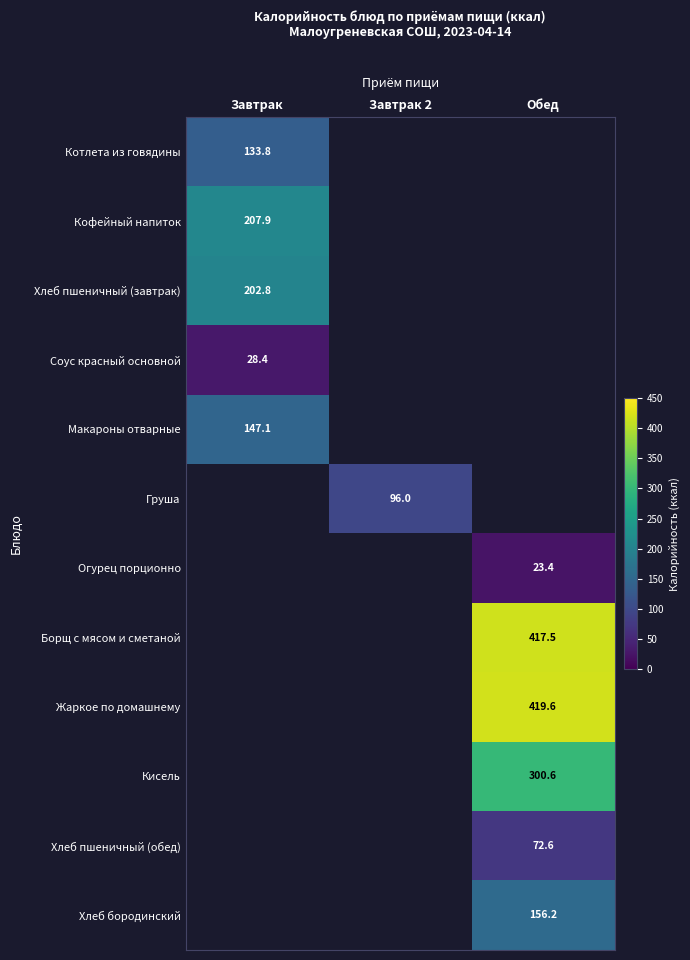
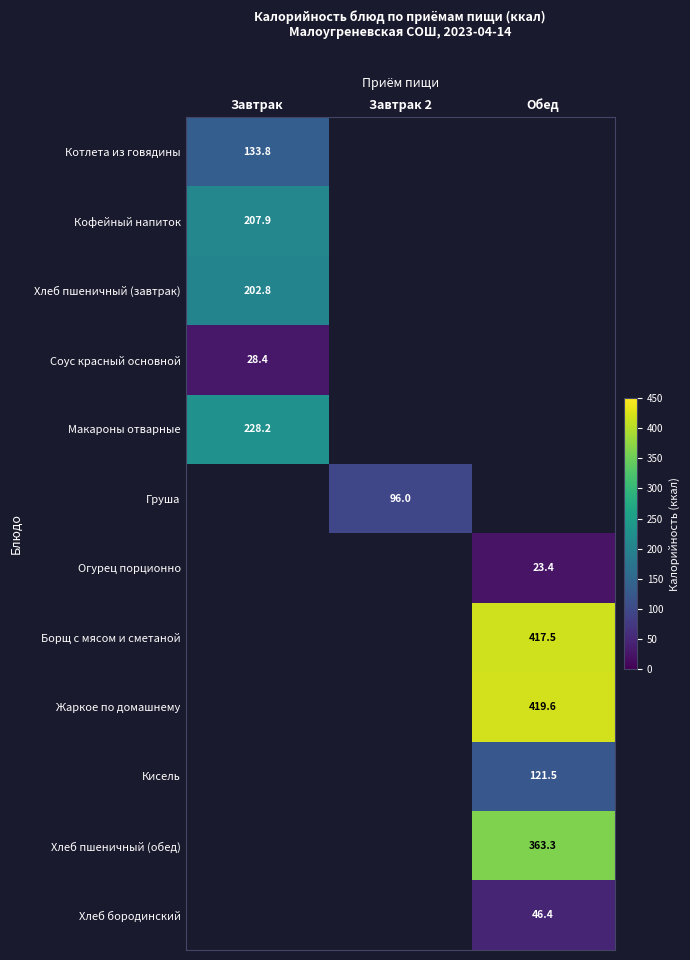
  {
    "Котлета из говядины": {
      "Завтрак": 133.8
    },
    "Кофейный напиток": {
      "Завтрак": 207.9
    },
    "Хлеб пшеничный (завтрак)": {
      "Завтрак": 202.8
    },
    "Соус красный основной": {
      "Завтрак": 28.4
    },
    "Макароны отварные": {
-     "Завтрак": 147.1
+     "Завтрак": 228.2
    },
    "Груша": {
      "Завтрак 2": 96.0
    },
    "Огурец порционно": {
      "Обед": 23.4
    },
    "Борщ с мясом и сметаной": {
      "Обед": 417.5
    },
    "Жаркое по домашнему": {
      "Обед": 419.6
    },
    "Кисель": {
-     "Обед": 300.6
+     "Обед": 121.5
    },
    "Хлеб пшеничный (обед)": {
-     "Обед": 72.6
+     "Обед": 363.3
    },
    "Хлеб бородинский": {
-     "Обед": 156.2
+     "Обед": 46.4
    }
  }
